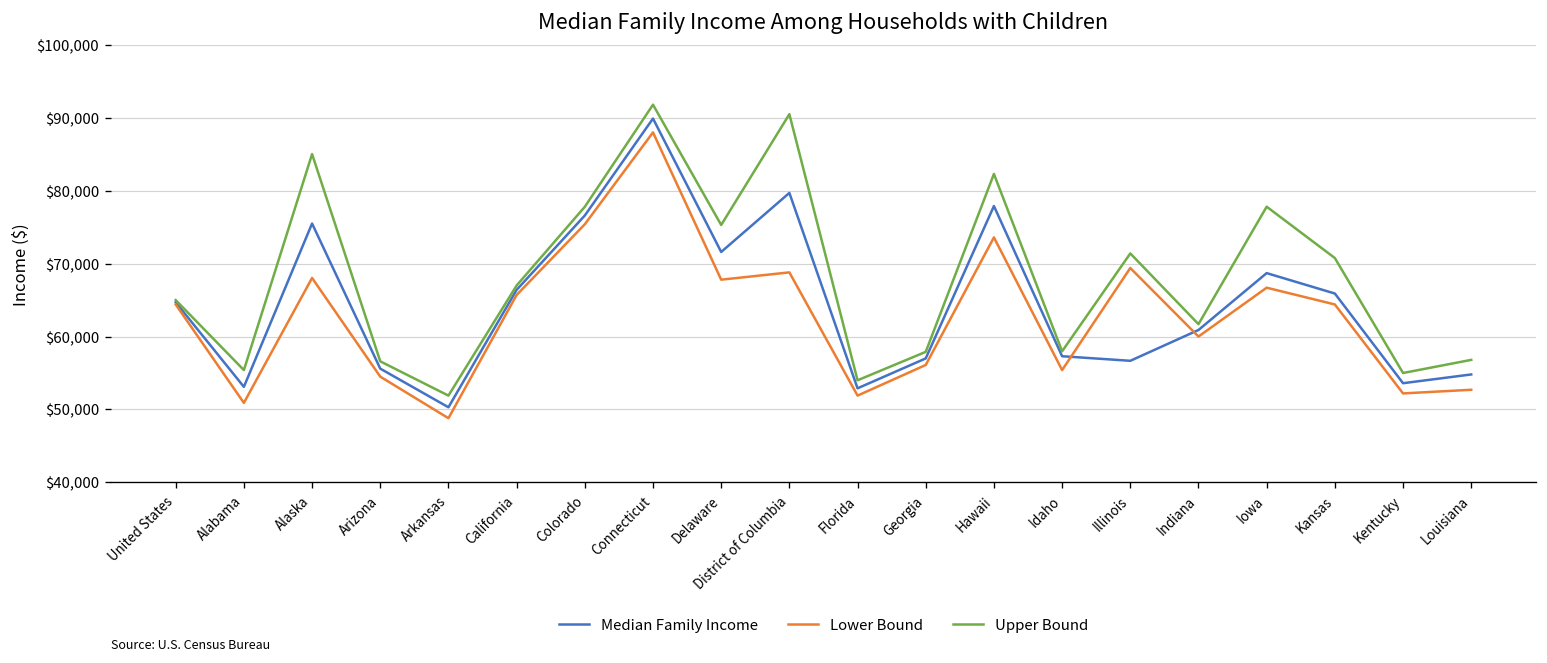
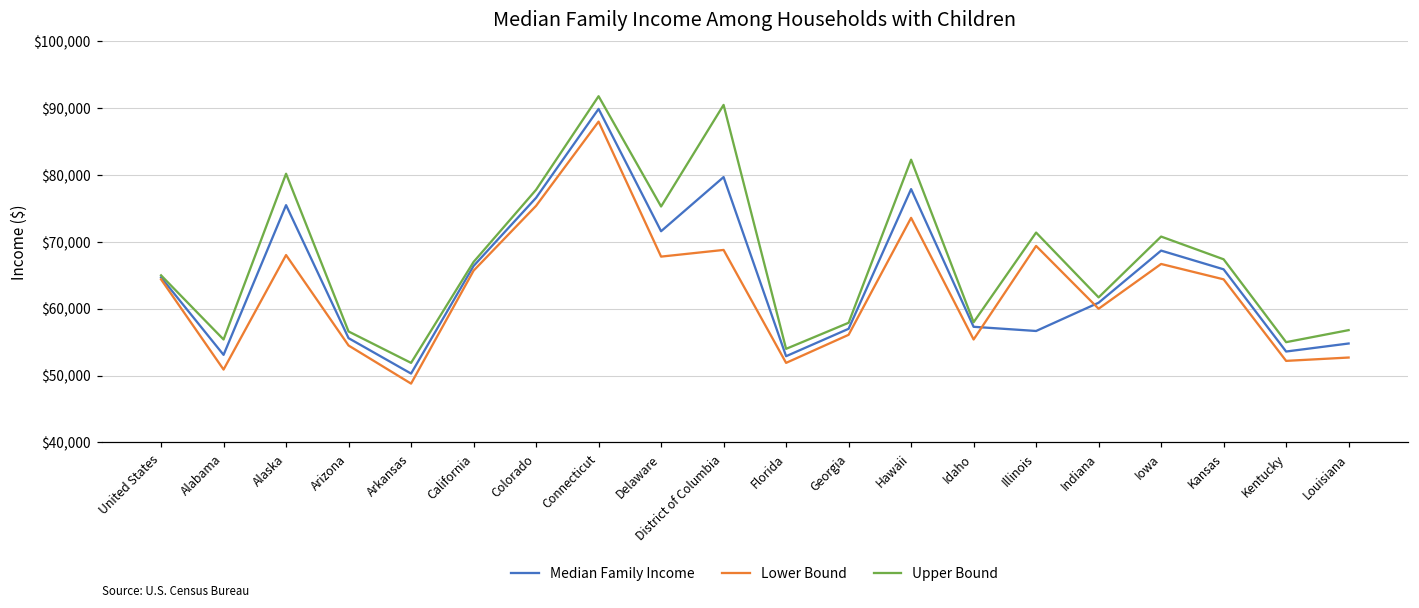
  {
    "Median Family Income": {
      "Alabama": "$53,000",
      "Alaska": "$76,000",
      "Arizona": "$56,000",
      "Arkansas": "$50,000",
      "California": "$66,000",
      "Colorado": "$77,000",
      "Connecticut": "$90,000",
      "Delaware": "$72,000",
      "District of Columbia": "$80,000",
      "Florida": "$53,000",
      "Georgia": "$57,000",
      "Hawaii": "$78,000",
      "Idaho": "$57,000",
      "Illinois": "$57,000",
      "Indiana": "$61,000",
      "Iowa": "$69,000",
      "Kansas": "$66,000",
      "Kentucky": "$54,000",
      "Louisiana": "$55,000"
    },
    "Lower Bound": {
      "Alabama": "$51,000",
      "Alaska": "$68,000",
      "Arizona": "$55,000",
      "Arkansas": "$49,000",
      "California": "$66,000",
      "Colorado": "$75,000",
      "Connecticut": "$88,000",
      "Delaware": "$68,000",
      "District of Columbia": "$69,000",
      "Florida": "$52,000",
      "Georgia": "$56,000",
      "Hawaii": "$74,000",
      "Idaho": "$55,000",
      "Illinois": "$69,000",
      "Indiana": "$60,000",
      "Iowa": "$67,000",
      "Kansas": "$64,000",
      "Kentucky": "$52,000",
      "Louisiana": "$53,000"
    },
    "Upper Bound": {
      "Alabama": "$55,000",
-     "Alaska": "$85,000",
+     "Alaska": "$80,000",
      "Arizona": "$57,000",
      "Arkansas": "$52,000",
      "California": "$67,000",
      "Colorado": "$78,000",
      "Connecticut": "$92,000",
      "Delaware": "$75,000",
      "District of Columbia": "$91,000",
      "Florida": "$54,000",
      "Georgia": "$58,000",
      "Hawaii": "$82,000",
      "Idaho": "$58,000",
      "Illinois": "$71,000",
      "Indiana": "$62,000",
-     "Iowa": "$78,000",
-     "Kansas": "$71,000",
+     "Iowa": "$71,000",
+     "Kansas": "$67,000",
      "Kentucky": "$55,000",
      "Louisiana": "$57,000"
    }
  }
